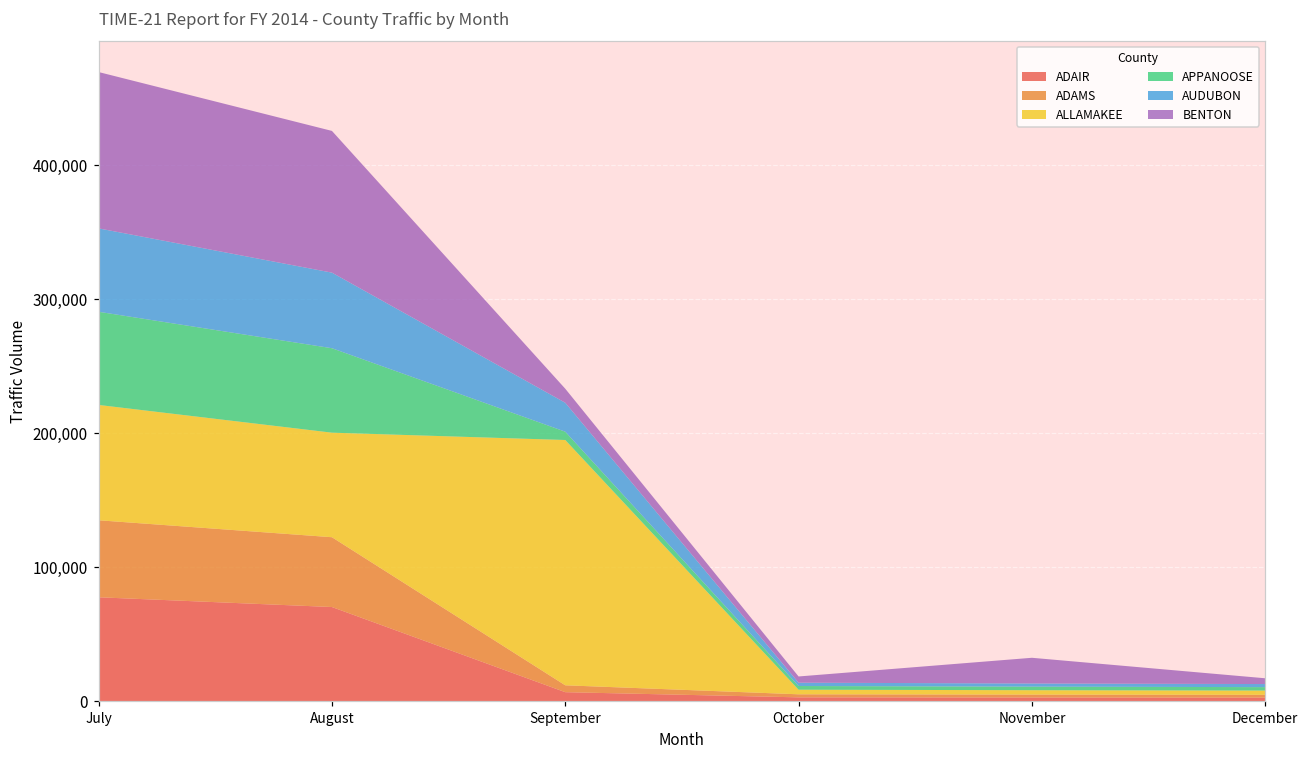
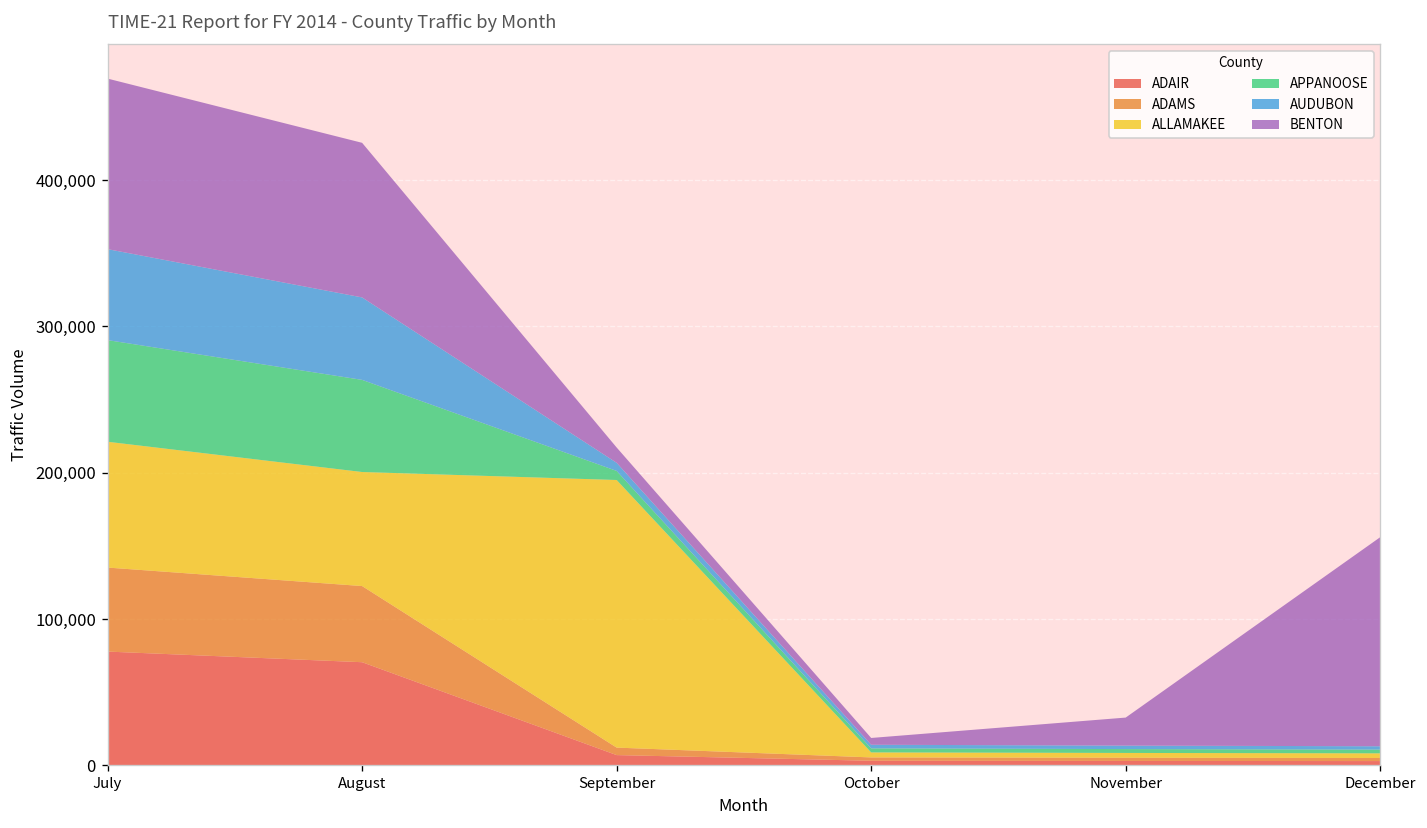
  {
    "ALLAMAKEE": {
      "July": "86,000",
      "August": "78,000",
      "September": "183,000",
      "October": "3,000",
      "November": "3,000",
      "December": "3,000"
    },
    "APPANOOSE": {
      "July": "69,000",
      "August": "63,000",
      "September": "6,000",
      "October": "3,000",
      "November": "3,000",
      "December": "3,000"
    },
    "AUDUBON": {
      "July": "62,000",
      "August": "56,000",
-     "September": "22,000",
+     "September": "6,000",
      "October": "2,000",
      "November": "2,000",
      "December": "2,000"
    },
    "BENTON": {
      "July": "117,000",
      "August": "106,000",
      "September": "10,000",
      "October": "5,000",
      "November": "19,000",
-     "December": "4,000"
+     "December": "143,000"
    }
  }
